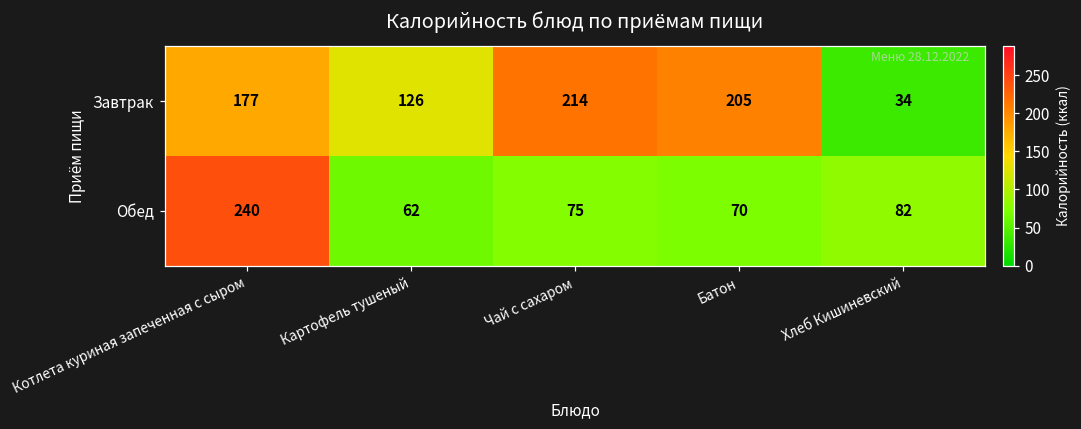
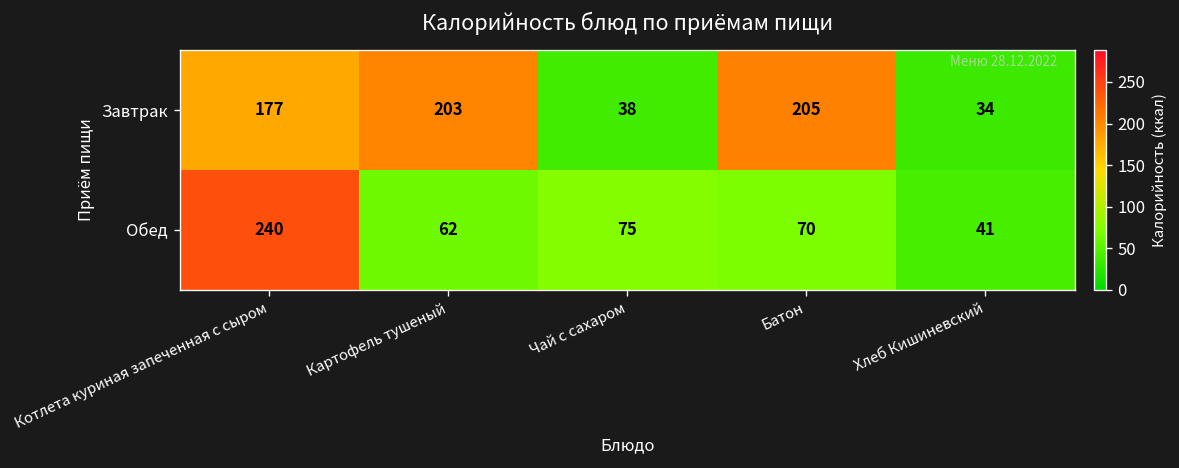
  {
    "Завтрак": {
      "Котлета куриная запеченная с сыром": 177,
-     "Картофель тушеный": 126,
-     "Чай с сахаром": 214,
+     "Картофель тушеный": 203,
+     "Чай с сахаром": 38,
      "Батон": 205
    },
    "Обед": {
      "Котлета куриная запеченная с сыром": 240,
      "Картофель тушеный": 62,
      "Чай с сахаром": 75,
      "Батон": 70,
-     "Хлеб Кишиневский": 82
+     "Хлеб Кишиневский": 41
    }
  }
